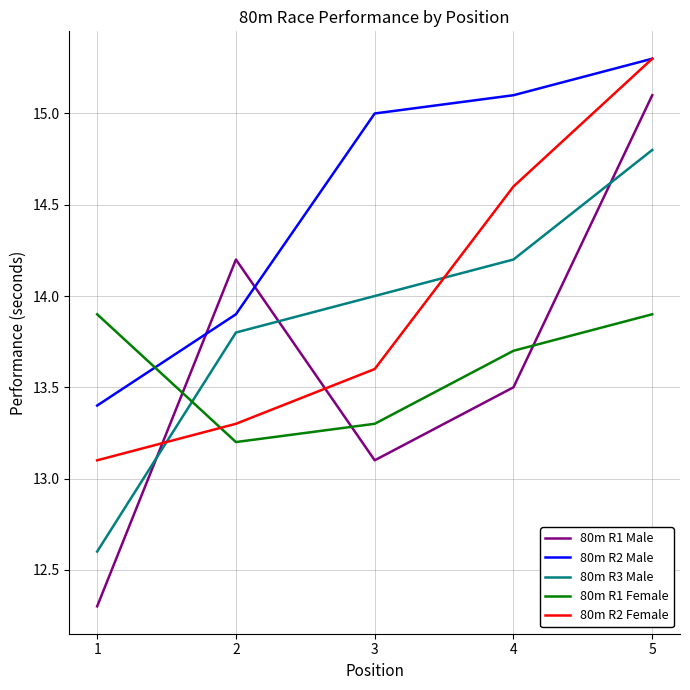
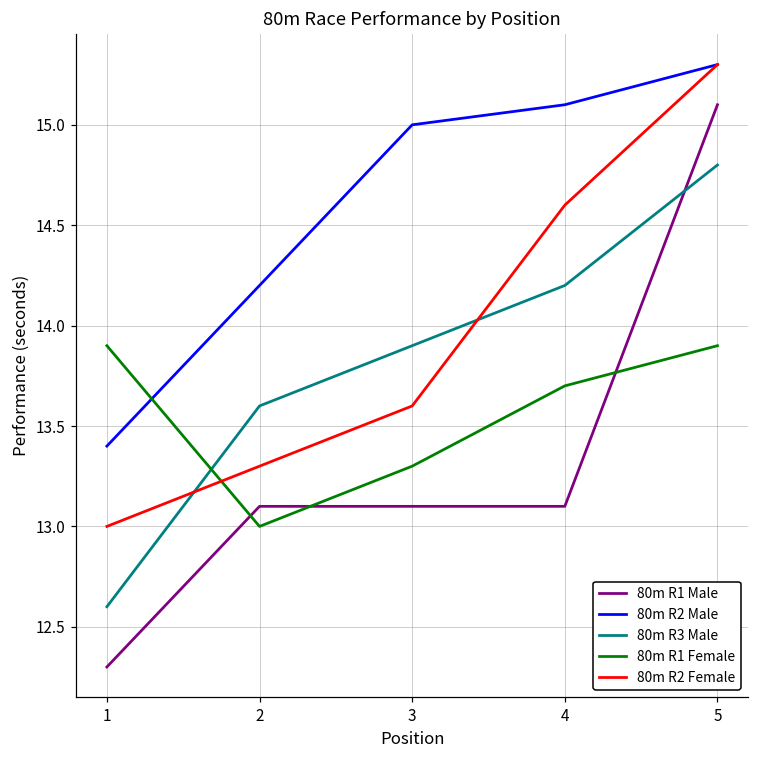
  {
    "80m R1 Male": {
      "1": 12.3,
-     "2": 14.2,
+     "2": 13.1,
      "3": 13.1,
-     "4": 13.5,
+     "4": 13.1,
      "5": 15.1
    },
    "80m R2 Male": {
      "1": 13.4,
-     "2": 13.9,
+     "2": 14.2,
      "3": 15.0,
      "4": 15.1
    },
    "80m R3 Male": {
      "1": 12.6,
-     "2": 13.8,
-     "3": 14.0,
+     "2": 13.6,
+     "3": 13.9,
      "4": 14.2,
      "5": 14.8
    },
    "80m R1 Female": {
      "1": 13.9,
-     "2": 13.2,
+     "2": 13.0,
      "3": 13.3,
      "4": 13.7,
      "5": 13.9
    },
    "80m R2 Female": {
-     "1": 13.1,
+     "1": 13.0,
      "2": 13.3,
      "3": 13.6,
      "4": 14.6
    }
  }
